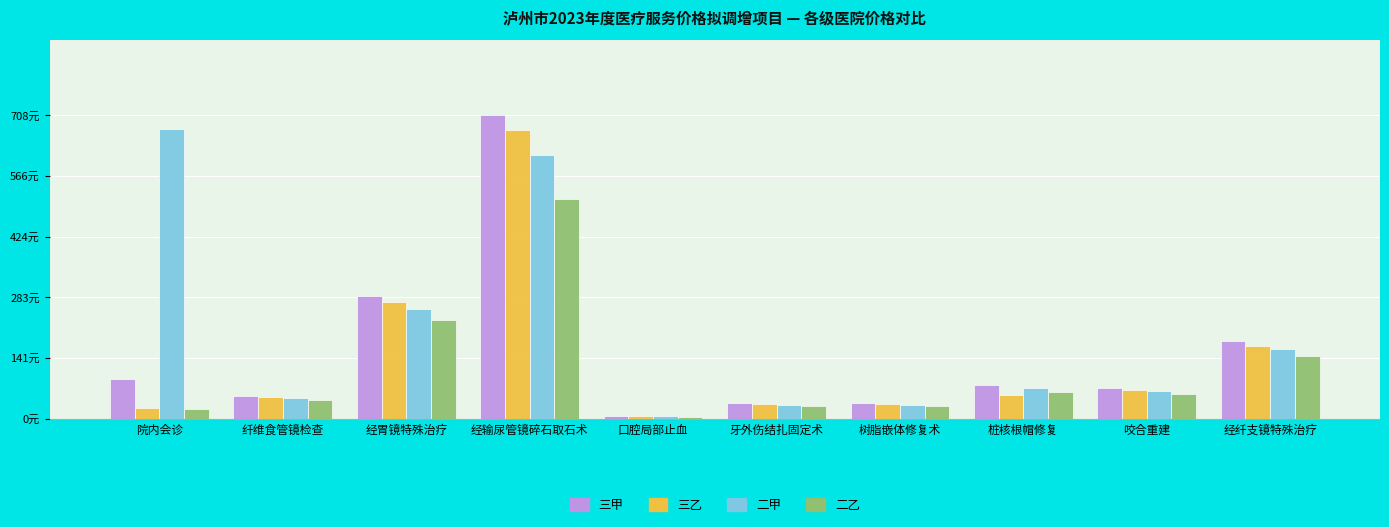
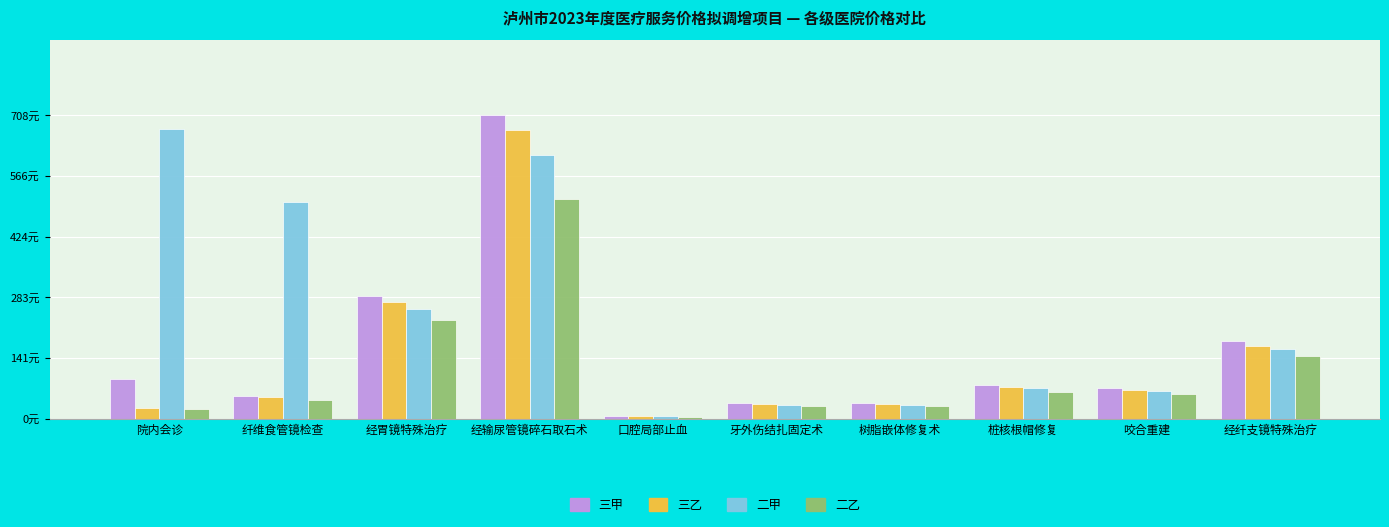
  {
    "三甲": {
      "院内会诊": "90元",
      "纤维食管镜检查": "50元",
      "经胃镜特殊治疗": "290元",
      "经输尿管镜碎石取石术": "710元",
      "口腔局部止血": "10元",
      "牙外伤结扎固定术": "40元",
      "树脂嵌体修复术": "40元",
      "桩核根帽修复": "80元",
      "咬合重建": "70元",
      "经纤支镜特殊治疗": "180元"
    },
    "三乙": {
      "院内会诊": "30元",
      "纤维食管镜检查": "50元",
      "经胃镜特殊治疗": "270元",
      "经输尿管镜碎石取石术": "670元",
      "口腔局部止血": "10元",
      "牙外伤结扎固定术": "40元",
      "树脂嵌体修复术": "40元",
-     "桩核根帽修复": "60元",
+     "桩核根帽修复": "80元",
      "咬合重建": "70元",
      "经纤支镜特殊治疗": "170元"
    },
    "二甲": {
      "院内会诊": "680元",
-     "纤维食管镜检查": "50元",
+     "纤维食管镜检查": "510元",
      "经胃镜特殊治疗": "260元",
      "经输尿管镜碎石取石术": "620元",
      "口腔局部止血": "10元",
      "牙外伤结扎固定术": "30元",
      "树脂嵌体修复术": "30元",
      "桩核根帽修复": "70元",
      "咬合重建": "70元",
      "经纤支镜特殊治疗": "160元"
    },
    "二乙": {
      "院内会诊": "20元",
      "纤维食管镜检查": "50元",
      "经胃镜特殊治疗": "230元",
      "经输尿管镜碎石取石术": "510元",
      "牙外伤结扎固定术": "30元",
      "树脂嵌体修复术": "30元",
      "桩核根帽修复": "60元",
      "咬合重建": "60元",
      "经纤支镜特殊治疗": "150元"
    }
  }
